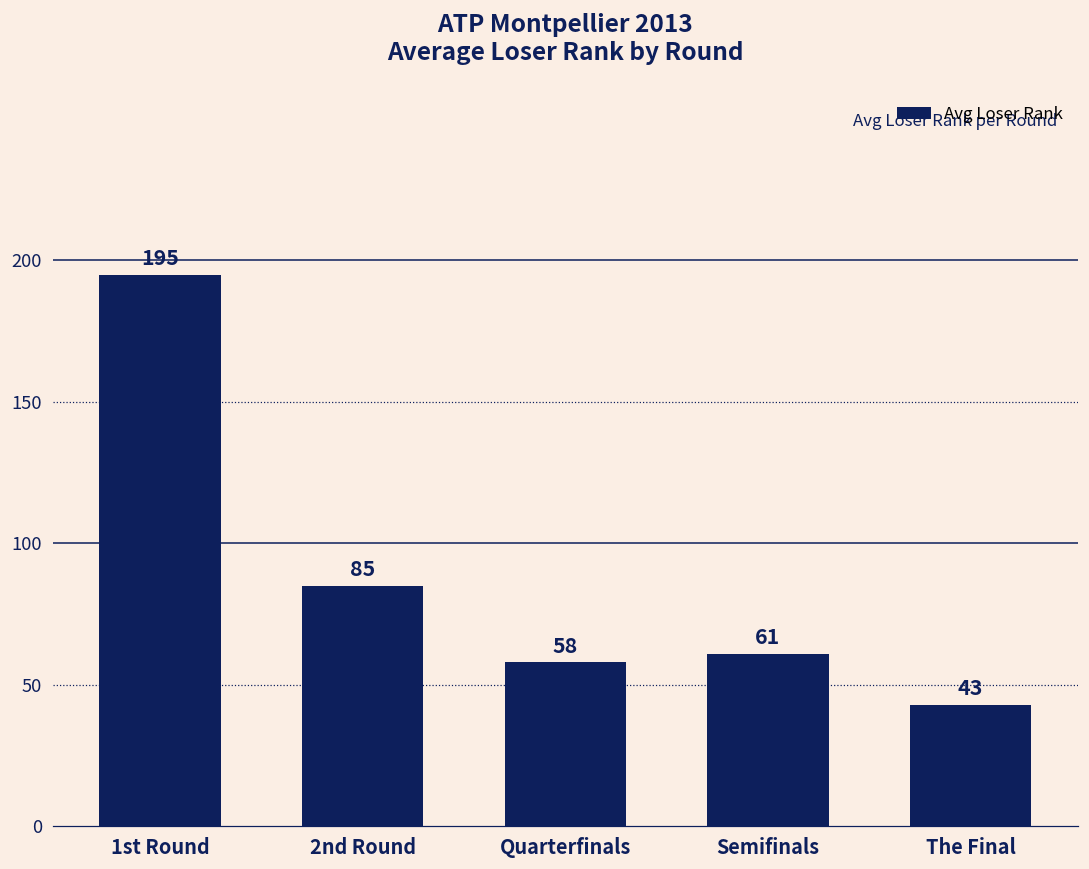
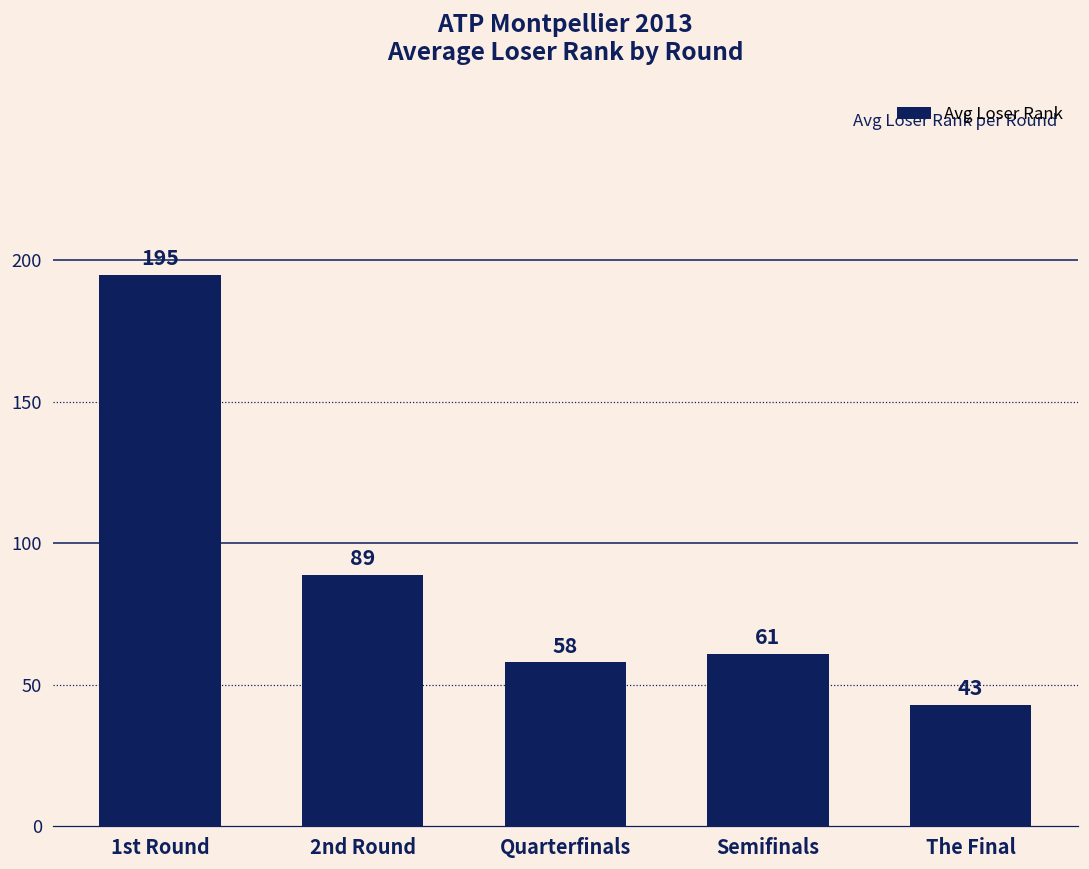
  {
    "1st Round": 195,
-   "2nd Round": 85,
+   "2nd Round": 89,
    "Quarterfinals": 58,
    "Semifinals": 61,
    "The Final": 43
  }
